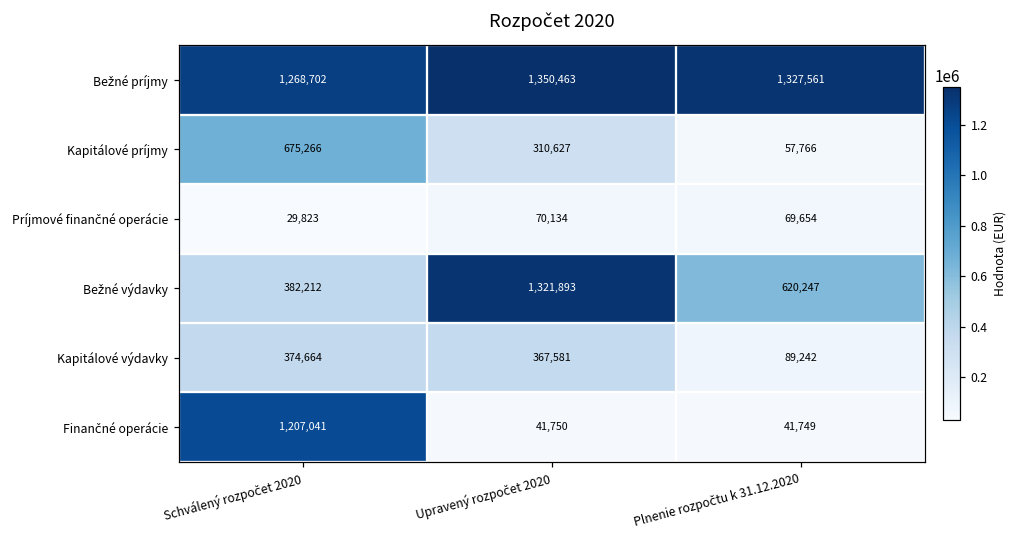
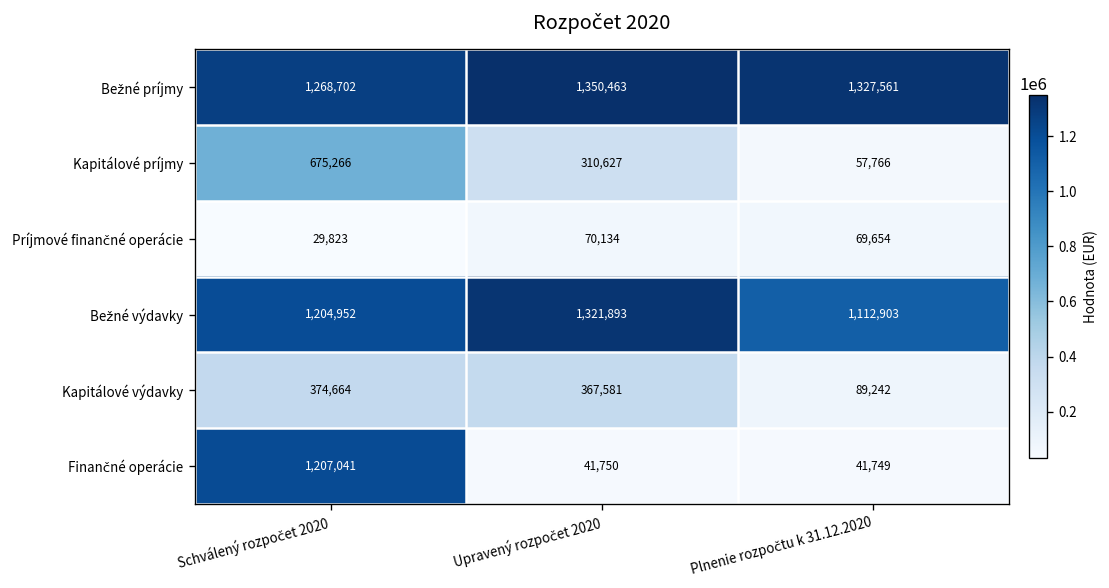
  {
    "Bežné príjmy": {
      "Schválený rozpočet 2020": "1,268,702",
      "Upravený rozpočet 2020": "1,350,463",
      "Plnenie rozpočtu k 31.12.2020": "1,327,561"
    },
    "Kapitálové príjmy": {
      "Schválený rozpočet 2020": "675,266",
      "Upravený rozpočet 2020": "310,627",
      "Plnenie rozpočtu k 31.12.2020": "57,766"
    },
    "Príjmové finančné operácie": {
      "Schválený rozpočet 2020": "29,823",
      "Upravený rozpočet 2020": "70,134",
      "Plnenie rozpočtu k 31.12.2020": "69,654"
    },
    "Bežné výdavky": {
-     "Schválený rozpočet 2020": "382,212",
+     "Schválený rozpočet 2020": "1,204,952",
      "Upravený rozpočet 2020": "1,321,893",
-     "Plnenie rozpočtu k 31.12.2020": "620,247"
+     "Plnenie rozpočtu k 31.12.2020": "1,112,903"
    },
    "Kapitálové výdavky": {
      "Schválený rozpočet 2020": "374,664",
      "Upravený rozpočet 2020": "367,581",
      "Plnenie rozpočtu k 31.12.2020": "89,242"
    },
    "Finančné operácie": {
      "Schválený rozpočet 2020": "1,207,041",
      "Upravený rozpočet 2020": "41,750",
      "Plnenie rozpočtu k 31.12.2020": "41,749"
    }
  }
